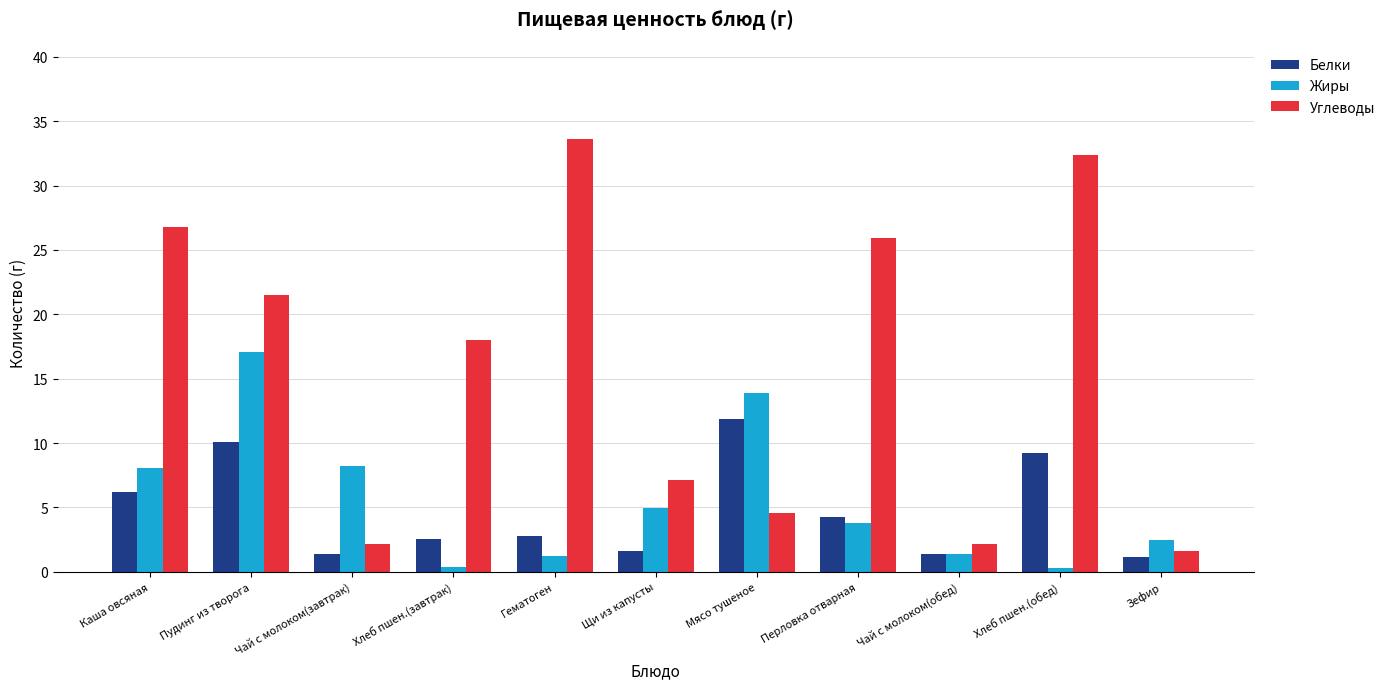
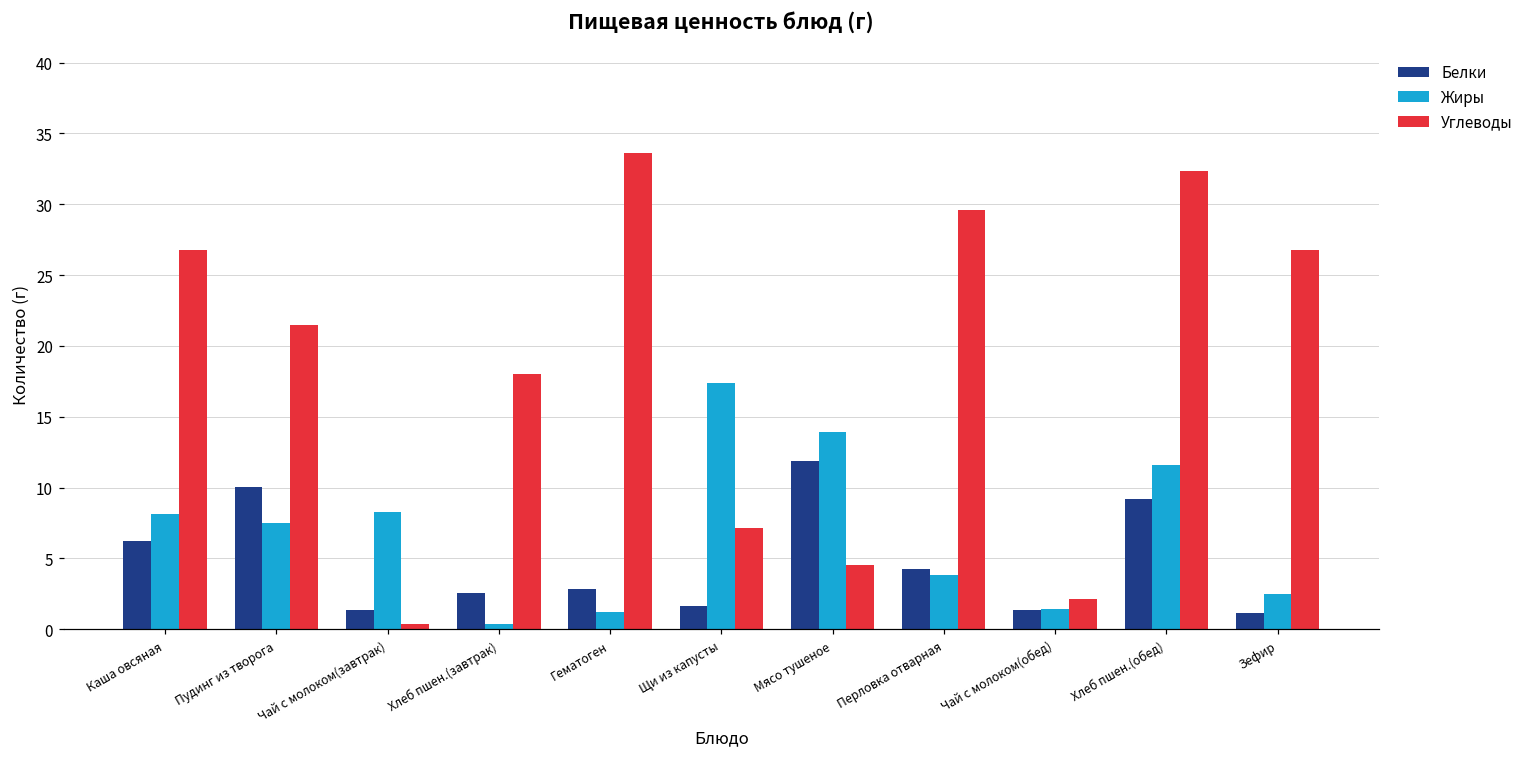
  {
    "Белки": {
      "Каша овсяная": 6.2,
      "Пудинг из творога": 10.1,
      "Чай с молоком(завтрак)": 1.4,
      "Хлеб пшен.(завтрак)": 2.6,
      "Гематоген": 2.8,
      "Щи из капусты": 1.7,
      "Мясо тушеное": 11.9,
      "Перловка отварная": 4.3,
      "Чай с молоком(обед)": 1.4,
      "Хлеб пшен.(обед)": 9.2,
      "Зефир": 1.2
    },
    "Жиры": {
      "Каша овсяная": 8.1,
-     "Пудинг из творога": 17.1,
+     "Пудинг из творога": 7.5,
      "Чай с молоком(завтрак)": 8.3,
      "Хлеб пшен.(завтрак)": 0.3,
      "Гематоген": 1.2,
-     "Щи из капусты": 5.0,
+     "Щи из капусты": 17.4,
      "Мясо тушеное": 13.9,
      "Перловка отварная": 3.8,
      "Чай с молоком(обед)": 1.4,
-     "Хлеб пшен.(обед)": 0.3,
+     "Хлеб пшен.(обед)": 11.6,
      "Зефир": 2.5
    },
    "Углеводы": {
      "Каша овсяная": 26.8,
      "Пудинг из творога": 21.5,
-     "Чай с молоком(завтрак)": 2.1,
+     "Чай с молоком(завтрак)": 0.4,
      "Хлеб пшен.(завтрак)": 18.0,
      "Гематоген": 33.6,
      "Щи из капусты": 7.2,
      "Мясо тушеное": 4.6,
-     "Перловка отварная": 26.0,
+     "Перловка отварная": 29.6,
      "Чай с молоком(обед)": 2.1,
      "Хлеб пшен.(обед)": 32.4,
-     "Зефир": 1.6
+     "Зефир": 26.7
    }
  }
